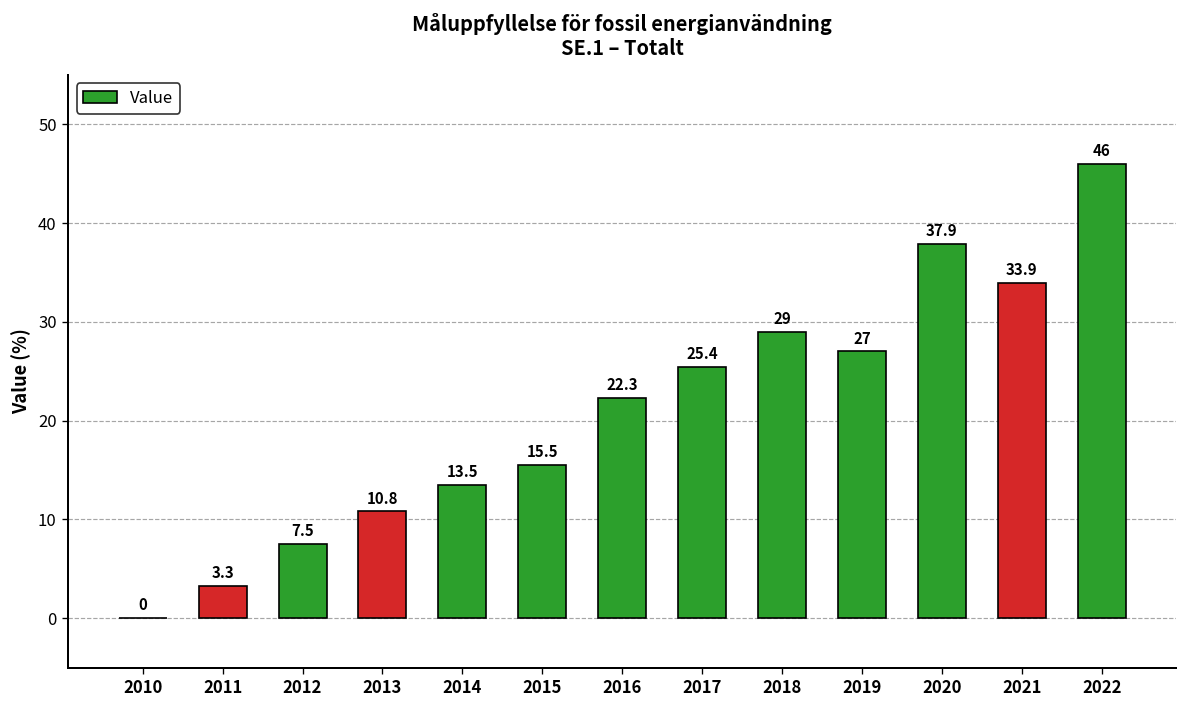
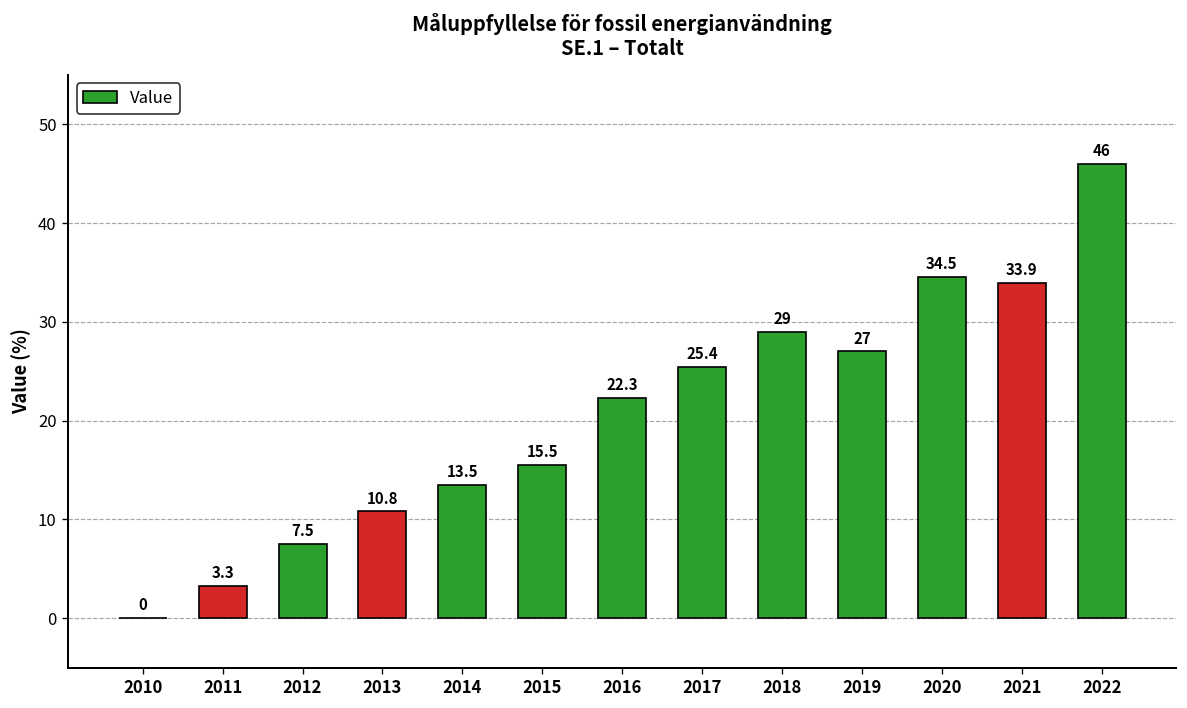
  {
    "2010": 0,
    "2011": 3.3,
    "2012": 7.5,
    "2013": 10.8,
    "2014": 13.5,
    "2015": 15.5,
    "2016": 22.3,
    "2017": 25.4,
    "2018": 29,
    "2019": 27,
-   "2020": 37.9,
+   "2020": 34.5,
    "2021": 33.9,
    "2022": 46
  }
